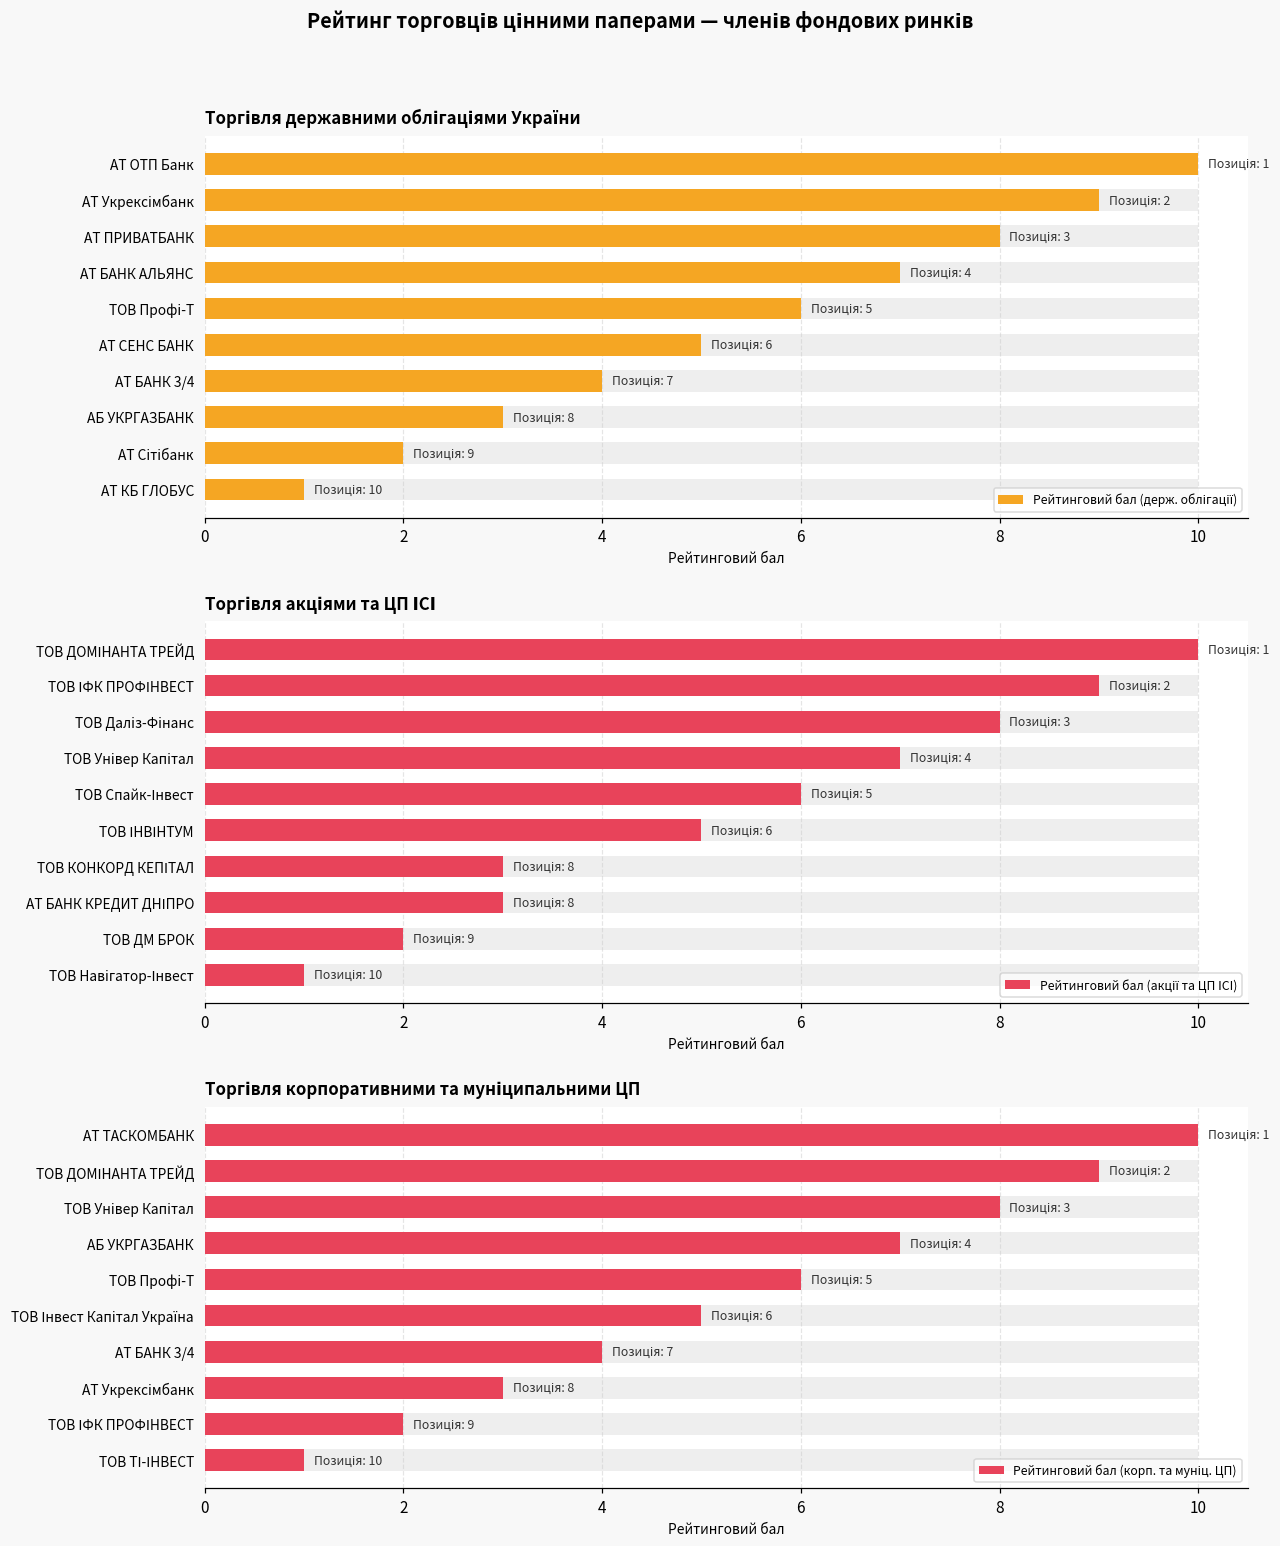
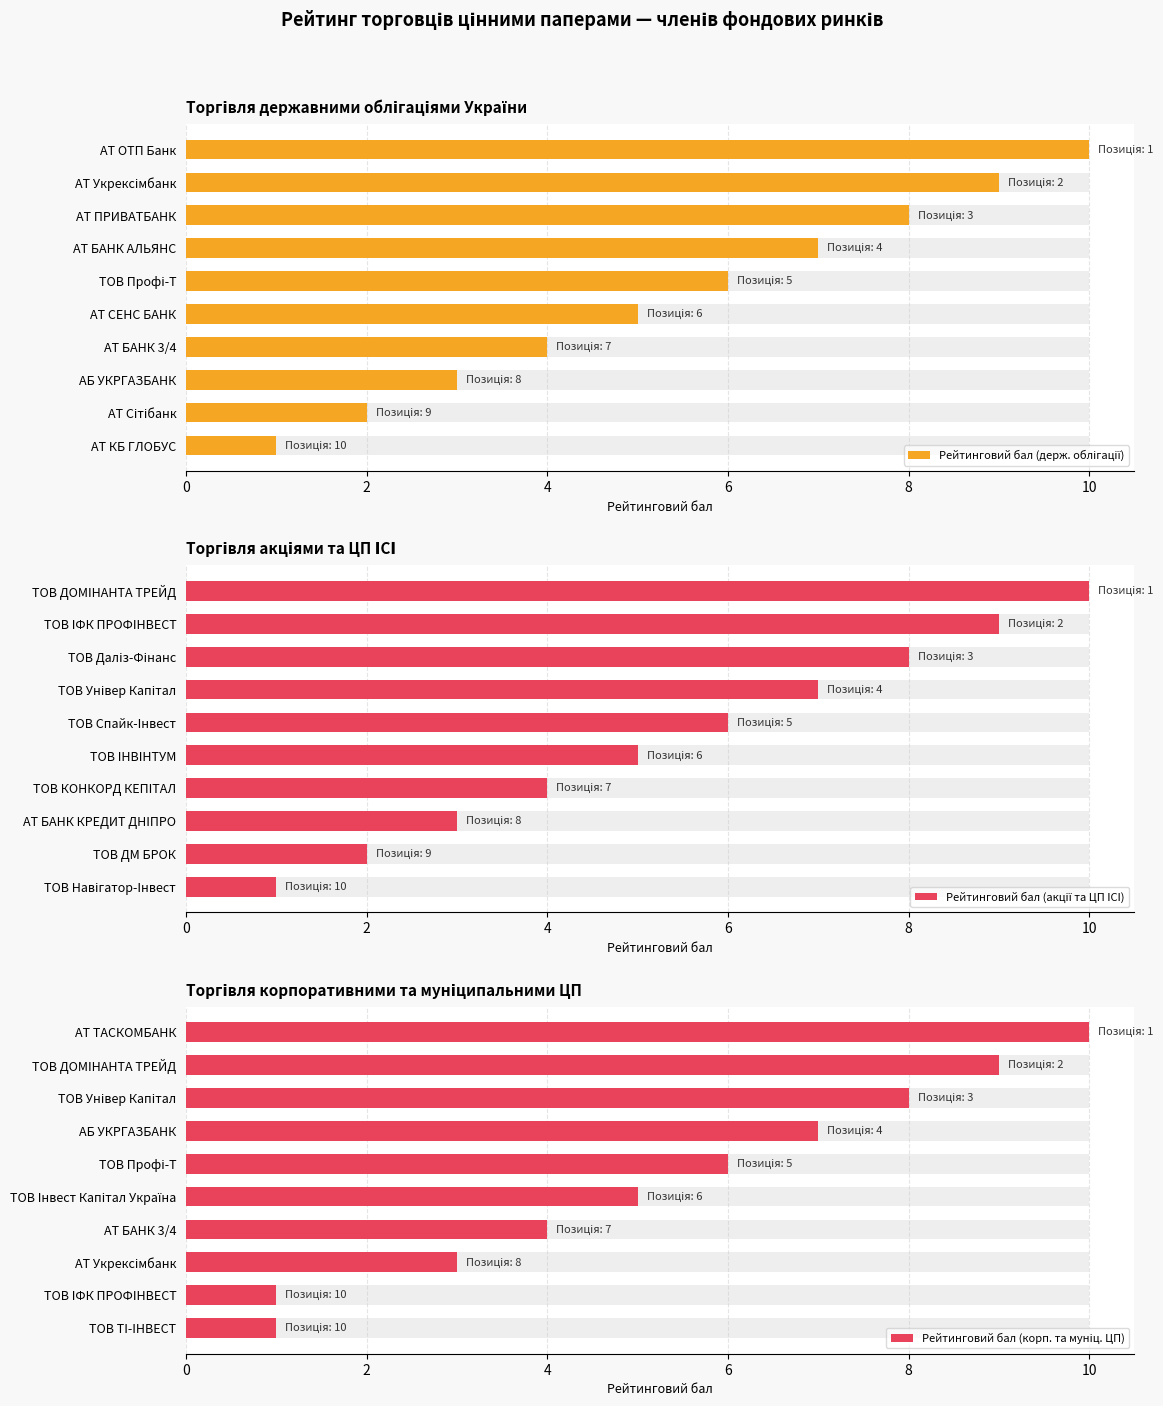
  {
    "Торгівля акціями та ЦП ІСІ": {
      "Рейтинговий бал (акції та ЦП ІСІ)": {
-       "ТОВ КОНКОРД КЕПІТАЛ": 8
+       "ТОВ КОНКОРД КЕПІТАЛ": 7
      }
    },
    "Торгівля корпоративними та муніципальними ЦП": {
      "Рейтинговий бал (корп. та муніц. ЦП)": {
-       "ТОВ ІФК ПРОФІНВЕСТ": 9
+       "ТОВ ІФК ПРОФІНВЕСТ": 10
      }
    }
  }
